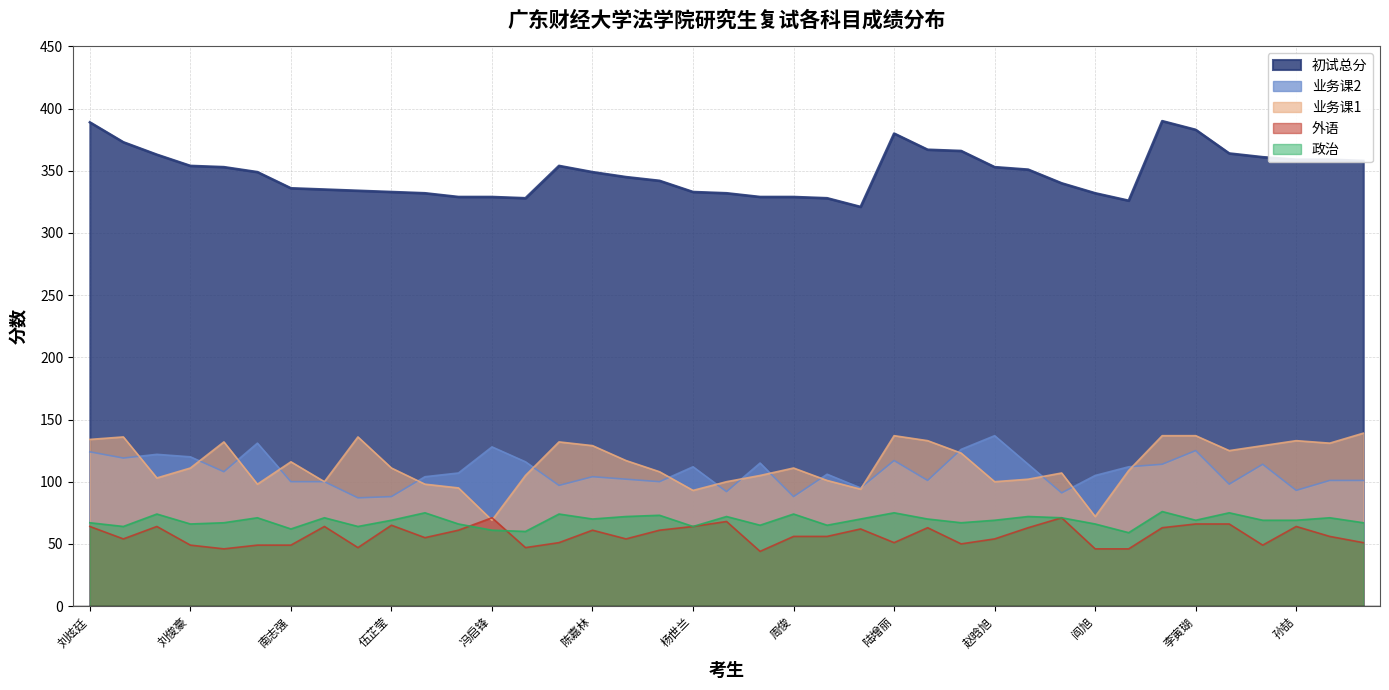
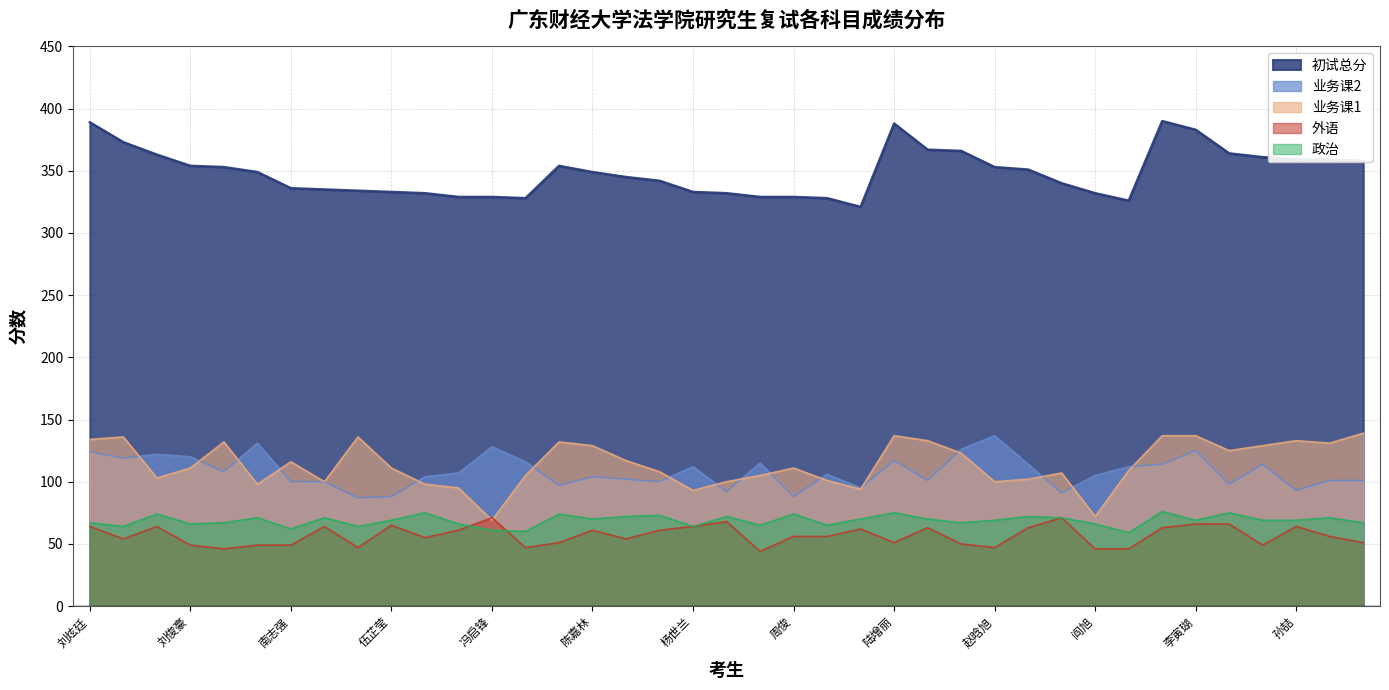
  {
    "初试总分": {
      "刘炫廷": 389,
      "刘俊豪": 354,
      "南志强": 336,
      "伍芷莹": 333,
      "冯启锋": 329,
      "陈嘉林": 349,
      "杨世兰": 333,
      "周俊": 329,
-     "陆增丽": 380,
+     "陆增丽": 388,
      "赵晗旭": 353,
      "阎旭": 332,
      "李寅瑚": 383
    },
    "业务课2": {
      "刘炫廷": 124,
      "刘俊豪": 120,
      "南志强": 100,
      "伍芷莹": 88,
      "冯启锋": 128,
      "陈嘉林": 104,
      "杨世兰": 112,
      "周俊": 88,
      "陆增丽": 117,
      "赵晗旭": 137,
      "阎旭": 105,
      "李寅瑚": 125,
      "孙喆": 93
    },
    "业务课1": {
      "刘炫廷": 134,
      "刘俊豪": 111,
      "南志强": 116,
      "伍芷莹": 111,
      "陈嘉林": 129,
      "杨世兰": 93,
      "周俊": 111,
      "陆增丽": 137,
      "赵晗旭": 100,
      "阎旭": 72,
      "李寅瑚": 137,
      "孙喆": 133
    },
    "外语": {
      "刘炫廷": 64,
      "刘俊豪": 49,
      "南志强": 49,
      "伍芷莹": 65,
      "陈嘉林": 61,
      "周俊": 56,
      "陆增丽": 51,
-     "赵晗旭": 54,
+     "赵晗旭": 47,
      "阎旭": 46,
      "李寅瑚": 66,
      "孙喆": 64
    },
    "政治": {
      "刘炫廷": 67,
      "刘俊豪": 66,
      "南志强": 62,
      "伍芷莹": 69,
      "冯启锋": 61,
      "陈嘉林": 70,
      "周俊": 74,
      "陆增丽": 75,
      "赵晗旭": 69,
      "阎旭": 66,
      "李寅瑚": 69,
      "孙喆": 69
    }
  }
